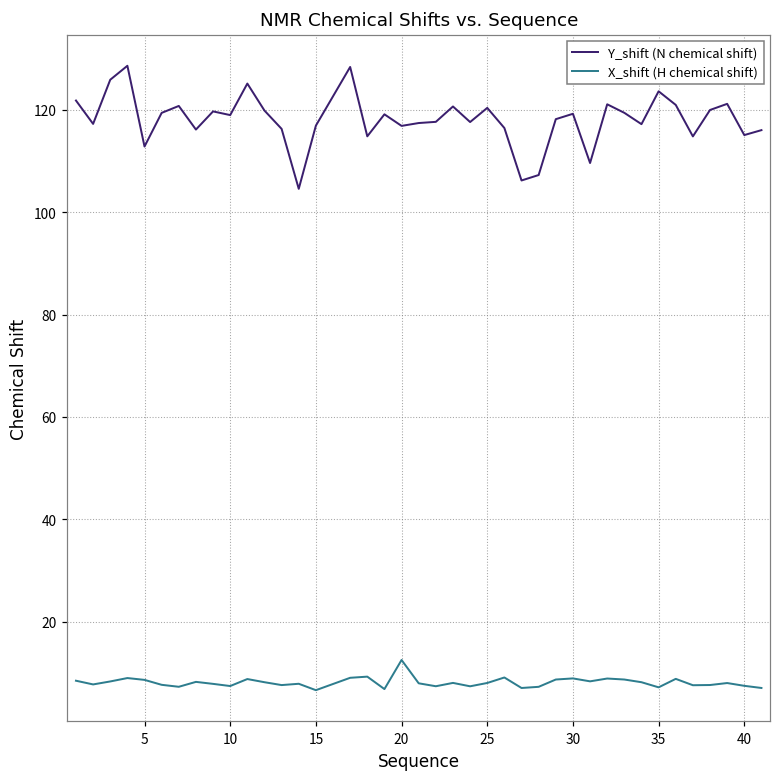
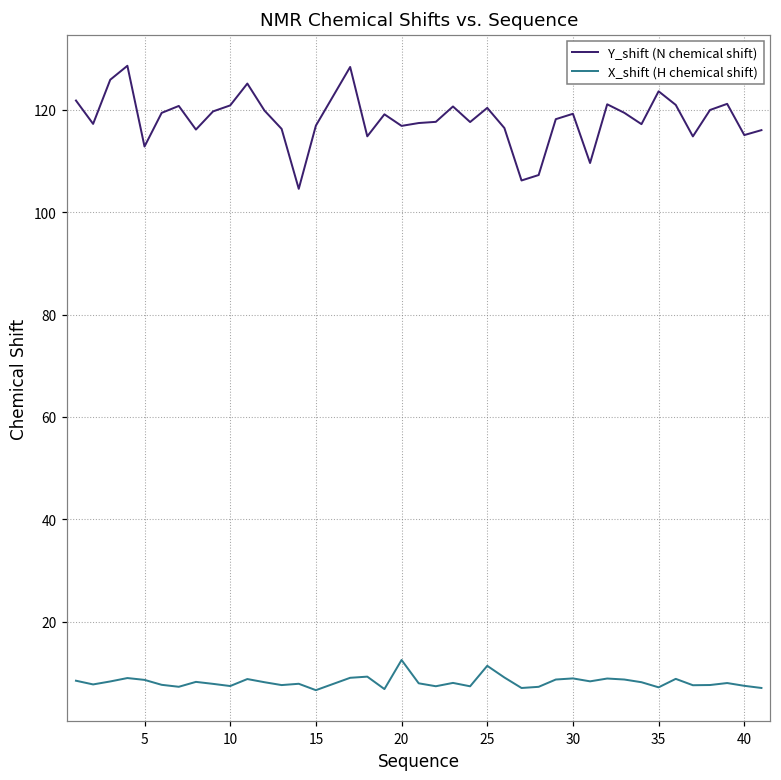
  {
    "Y_shift (N chemical shift)": {
      "5": 113,
-     "10": 119,
+     "10": 121,
      "15": 117,
      "20": 117,
      "25": 120,
      "30": 119,
      "35": 124,
      "40": 115
    },
    "X_shift (H chemical shift)": {
      "5": 9,
      "10": 7,
      "15": 7,
      "20": 13,
-     "25": 8,
+     "25": 11,
      "30": 9,
      "35": 7,
      "40": 7
    }
  }
